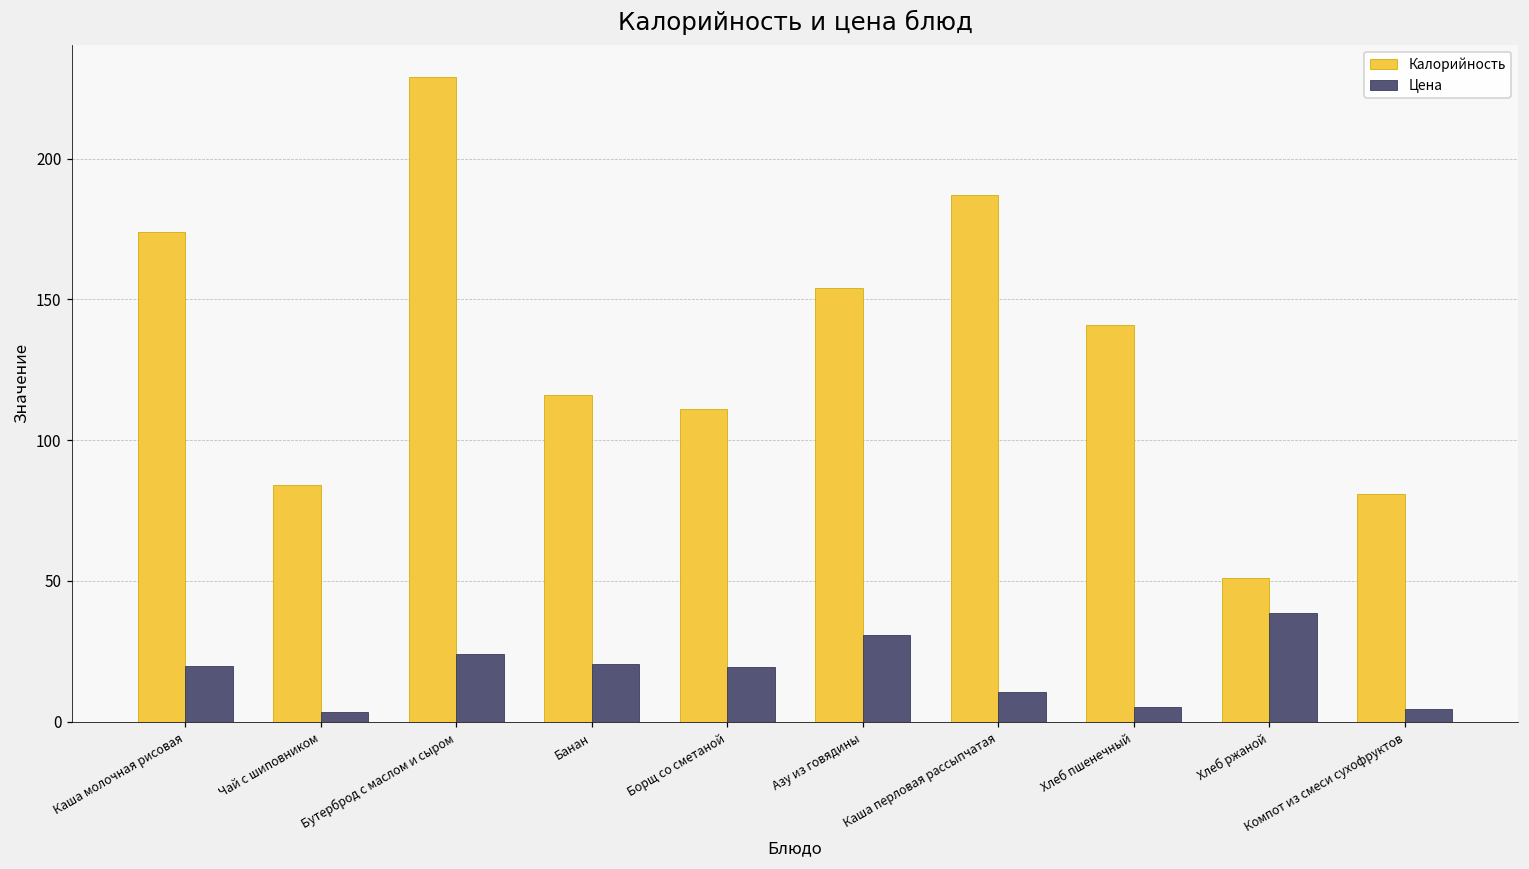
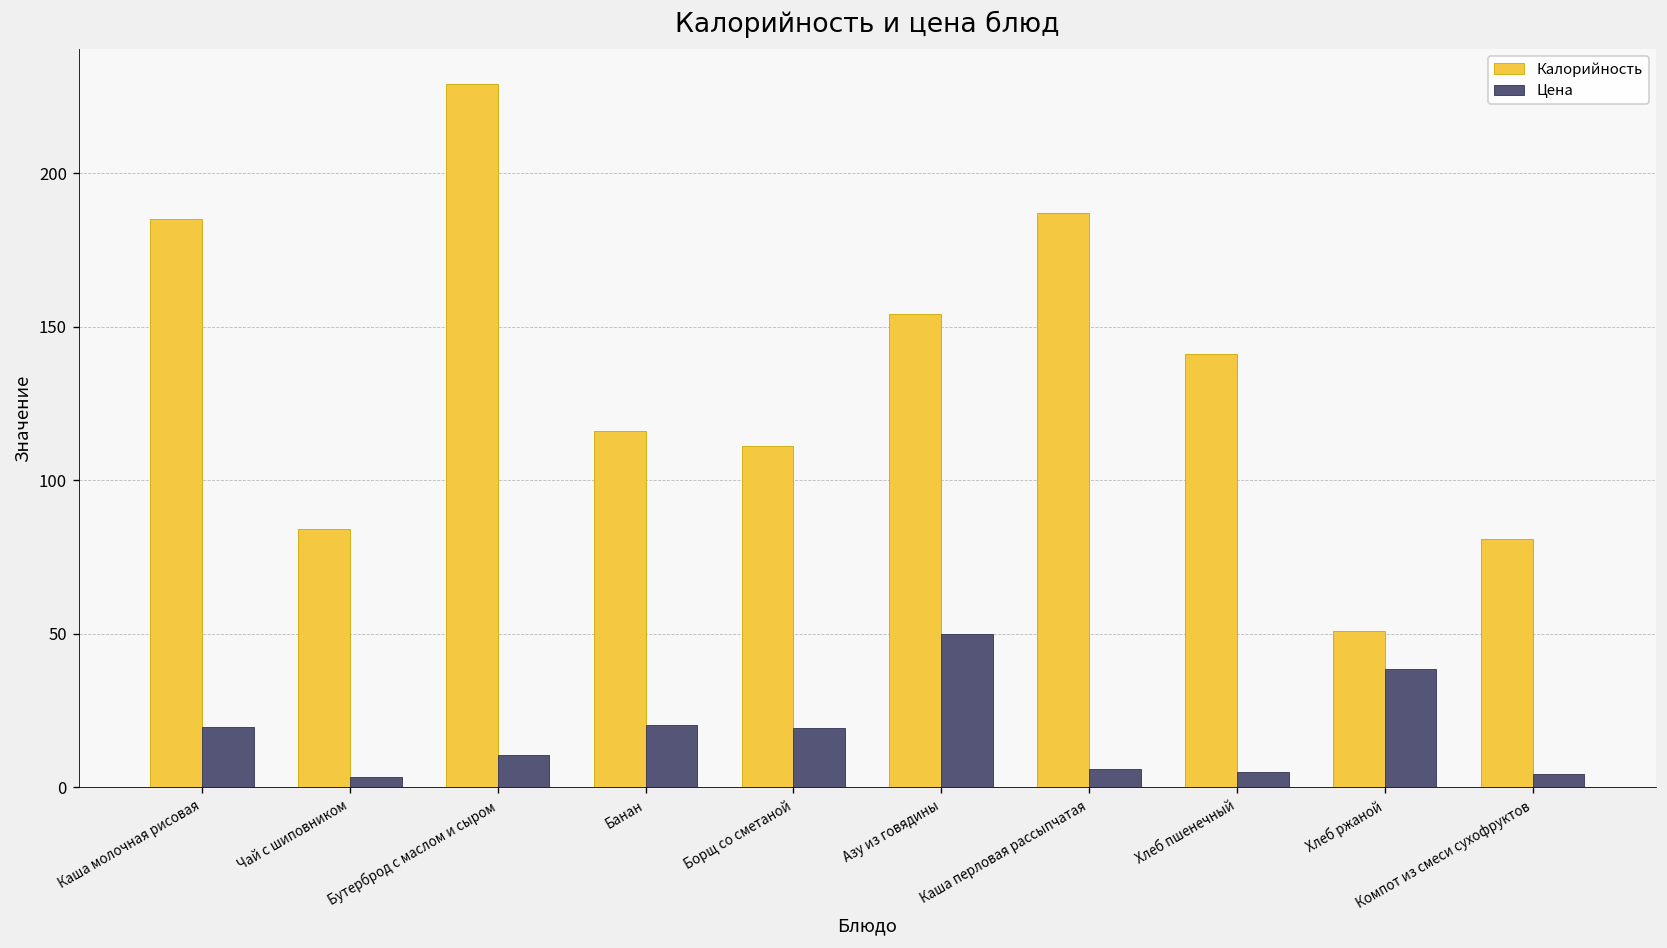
  {
    "Калорийность": {
-     "Каша молочная рисовая": 174,
+     "Каша молочная рисовая": 185,
      "Чай с шиповником": 84,
      "Бутерброд с маслом и сыром": 229,
      "Банан": 116,
      "Борщ со сметаной": 111,
      "Азу из говядины": 154,
      "Каша перловая рассыпчатая": 187,
      "Хлеб пшенечный": 141,
      "Хлеб ржаной": 51,
      "Компот из смеси сухофруктов": 81
    },
    "Цена": {
      "Каша молочная рисовая": 20,
      "Чай с шиповником": 3,
-     "Бутерброд с маслом и сыром": 24,
+     "Бутерброд с маслом и сыром": 11,
      "Банан": 20,
      "Борщ со сметаной": 19,
-     "Азу из говядины": 31,
-     "Каша перловая рассыпчатая": 11,
+     "Азу из говядины": 50,
+     "Каша перловая рассыпчатая": 6,
      "Хлеб пшенечный": 5,
      "Хлеб ржаной": 39,
      "Компот из смеси сухофруктов": 5
    }
  }
